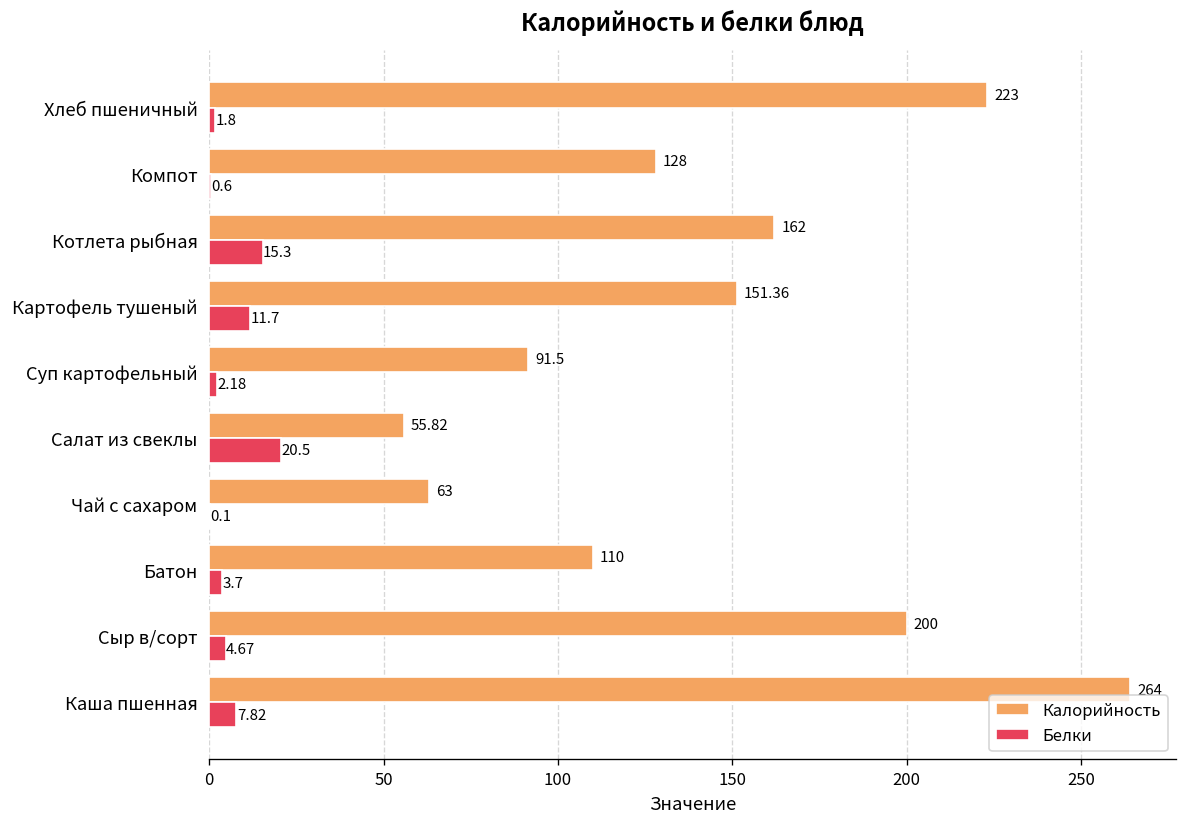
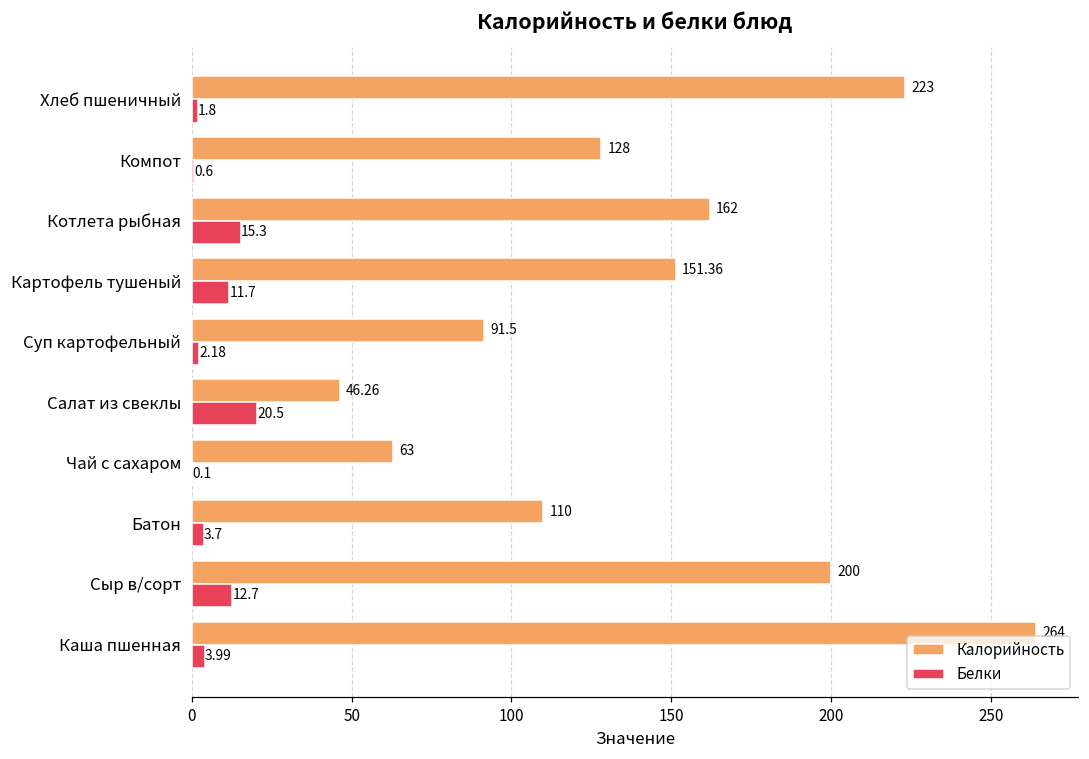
  {
    "Калорийность": {
      "Хлеб пшеничный": 223,
      "Компот": 128,
      "Котлета рыбная": 162,
      "Картофель тушеный": 151.36,
      "Суп картофельный": 91.5,
-     "Салат из свеклы": 55.82,
+     "Салат из свеклы": 46.26,
      "Чай с сахаром": 63,
      "Батон": 110,
      "Сыр в/сорт": 200
    },
    "Белки": {
      "Хлеб пшеничный": 1.8,
      "Компот": 0.6,
      "Котлета рыбная": 15.3,
      "Картофель тушеный": 11.7,
      "Суп картофельный": 2.18,
      "Салат из свеклы": 20.5,
      "Чай с сахаром": 0.1,
      "Батон": 3.7,
-     "Сыр в/сорт": 4.67,
-     "Каша пшенная": 7.82
+     "Сыр в/сорт": 12.7,
+     "Каша пшенная": 3.99
    }
  }
